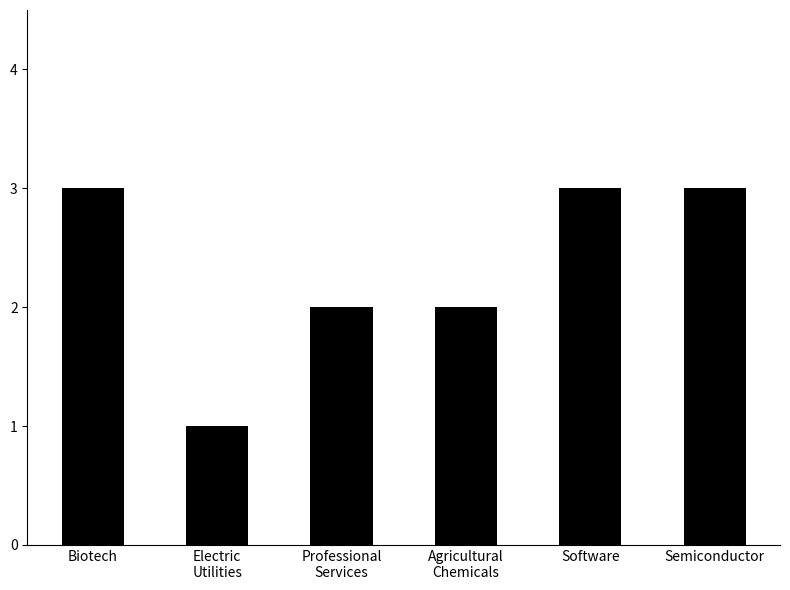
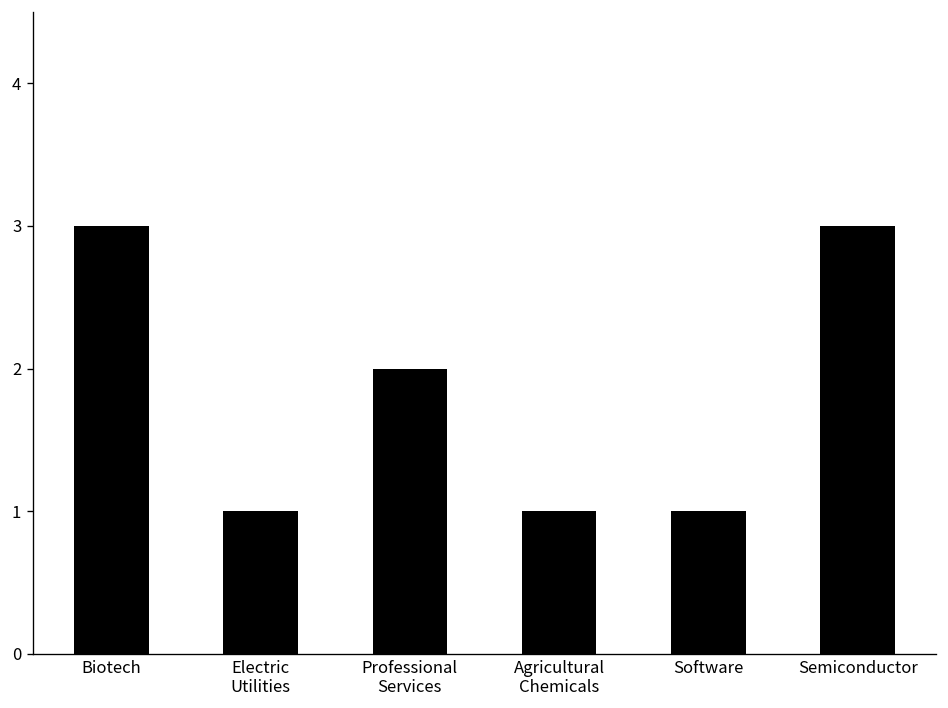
  {
    "Biotech": 3,
    "Electric Utilities": 1,
    "Professional Services": 2,
-   "Agricultural Chemicals": 2,
-   "Software": 3,
+   "Agricultural Chemicals": 1,
+   "Software": 1,
    "Semiconductor": 3
  }
